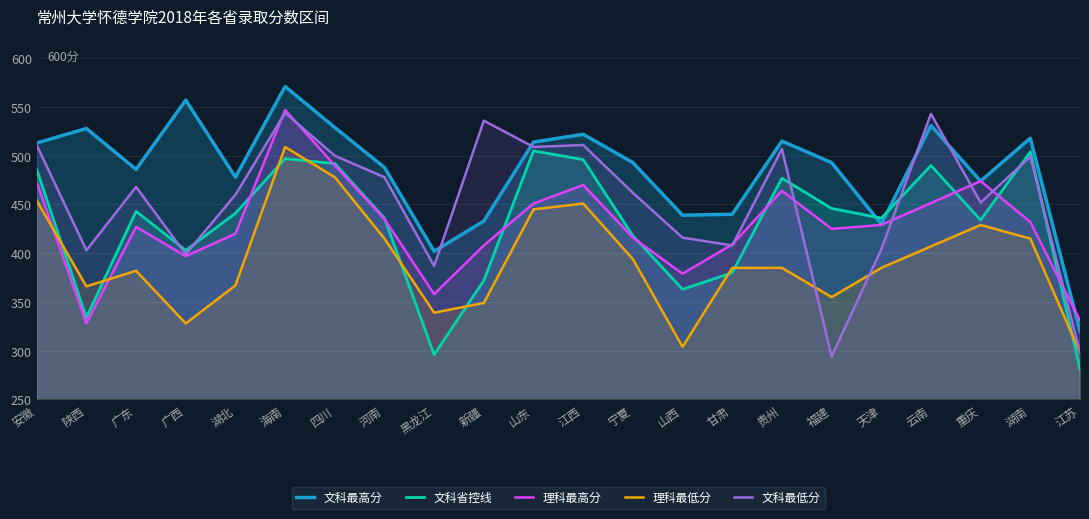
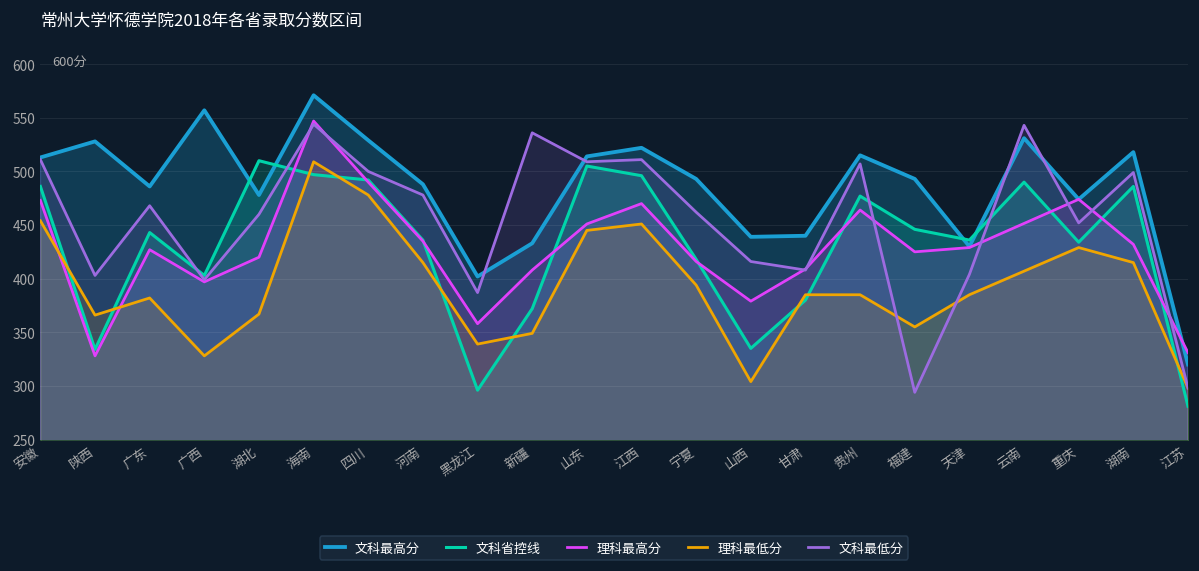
  {
    "文科最高分": {
      "陕西": 530,
      "广东": 490,
      "广西": 560,
      "湖北": 480,
      "海南": 570,
      "四川": 530,
      "河南": 490,
      "黑龙江": 400,
      "新疆": 430,
      "山东": 510,
      "江西": 520,
      "宁夏": 490,
      "山西": 440,
      "甘肃": 440,
      "贵州": 520,
      "福建": 490,
      "云南": 530,
      "湖南": 520,
      "江苏": 320
    },
    "文科省控线": {
      "安徽": 490,
      "陕西": 330,
      "广东": 440,
      "广西": 400,
-     "湖北": 440,
+     "湖北": 510,
      "海南": 500,
      "黑龙江": 300,
      "新疆": 370,
      "山东": 510,
      "江西": 500,
-     "山西": 360,
+     "山西": 340,
      "甘肃": 380,
      "贵州": 480,
      "福建": 450,
      "天津": 440,
      "云南": 490,
      "重庆": 430,
-     "湖南": 500,
+     "湖南": 490,
      "江苏": 280
    },
    "理科最高分": {
      "安徽": 470,
      "陕西": 330,
      "广东": 430,
      "湖北": 420,
      "海南": 550,
      "黑龙江": 360,
      "新疆": 410,
      "山东": 450,
      "江西": 470,
      "山西": 380,
      "贵州": 460,
      "福建": 430,
      "湖南": 430,
      "江苏": 330
    },
    "理科最低分": {
      "安徽": 450,
      "陕西": 370,
      "广东": 380,
      "广西": 330,
      "湖北": 370,
      "海南": 510,
      "四川": 480,
      "河南": 420,
      "黑龙江": 340,
      "新疆": 350,
      "山东": 450,
      "江西": 450,
      "宁夏": 390,
      "山西": 300,
      "甘肃": 390,
      "贵州": 390,
      "福建": 360,
      "天津": 390,
      "重庆": 430,
      "湖南": 420
    },
    "文科最低分": {
      "陕西": 400,
      "广东": 470,
      "湖北": 460,
      "海南": 540,
      "四川": 500,
      "河南": 480,
      "黑龙江": 390,
      "新疆": 540,
      "山东": 510,
      "江西": 510,
      "宁夏": 460,
      "山西": 420,
      "贵州": 510,
      "福建": 290,
      "天津": 400,
      "云南": 540,
      "重庆": 450,
      "湖南": 500
    }
  }
